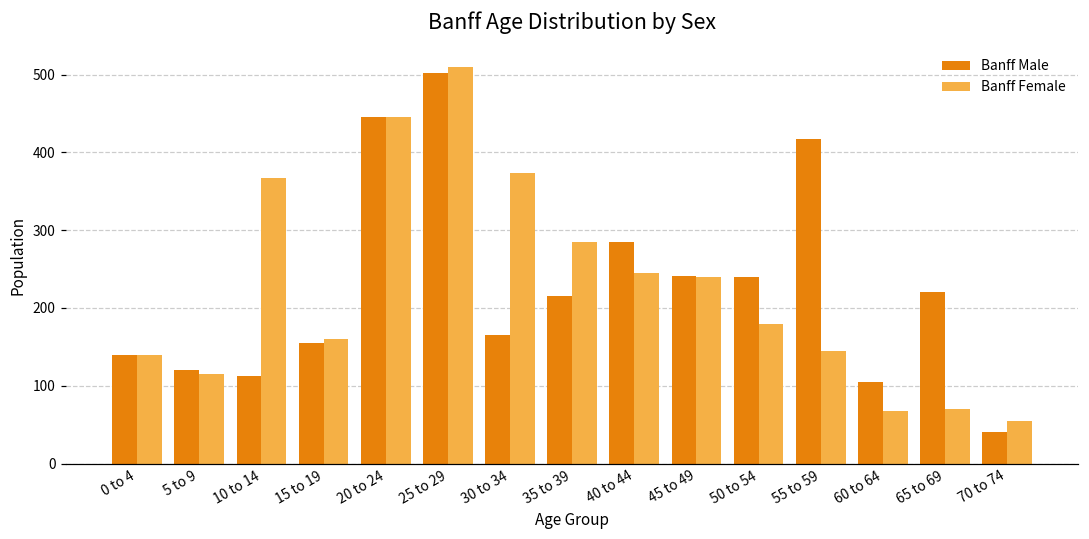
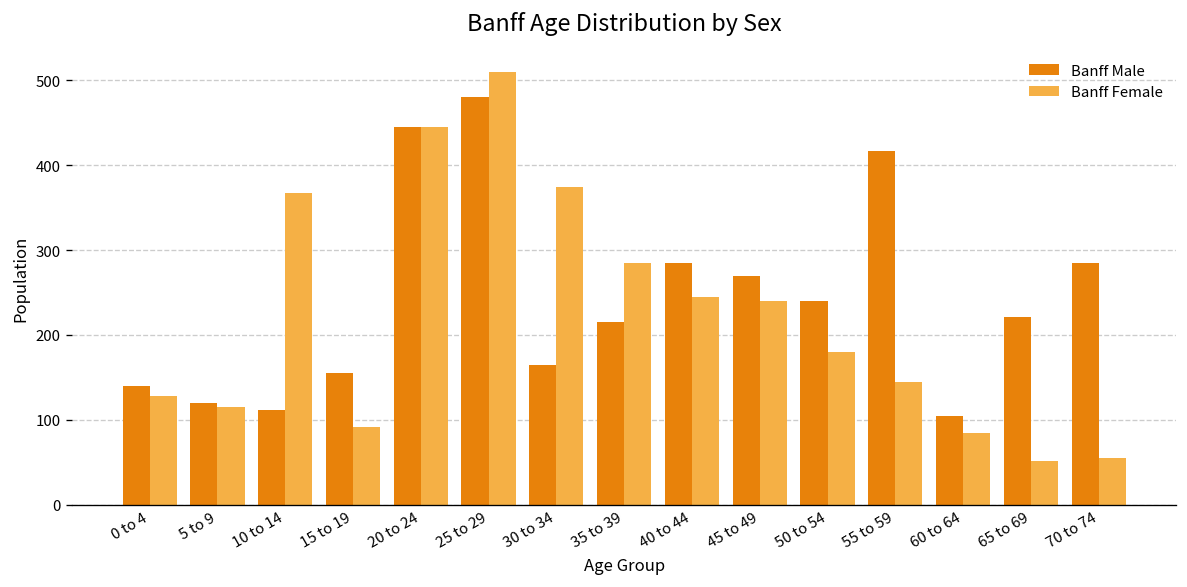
  {
    "Banff Male": {
      "0 to 4": 140,
      "5 to 9": 120,
      "10 to 14": 110,
      "15 to 19": 160,
      "20 to 24": 450,
-     "25 to 29": 500,
+     "25 to 29": 480,
      "30 to 34": 170,
      "35 to 39": 220,
      "40 to 44": 290,
-     "45 to 49": 240,
+     "45 to 49": 270,
      "50 to 54": 240,
      "55 to 59": 420,
      "60 to 64": 110,
      "65 to 69": 220,
-     "70 to 74": 40
+     "70 to 74": 290
    },
    "Banff Female": {
-     "0 to 4": 140,
+     "0 to 4": 130,
      "5 to 9": 120,
      "10 to 14": 370,
-     "15 to 19": 160,
+     "15 to 19": 90,
      "20 to 24": 450,
      "25 to 29": 510,
      "30 to 34": 370,
      "35 to 39": 290,
      "40 to 44": 250,
      "45 to 49": 240,
      "50 to 54": 180,
      "55 to 59": 150,
-     "60 to 64": 70,
-     "65 to 69": 70,
+     "60 to 64": 90,
+     "65 to 69": 50,
      "70 to 74": 60
    }
  }
